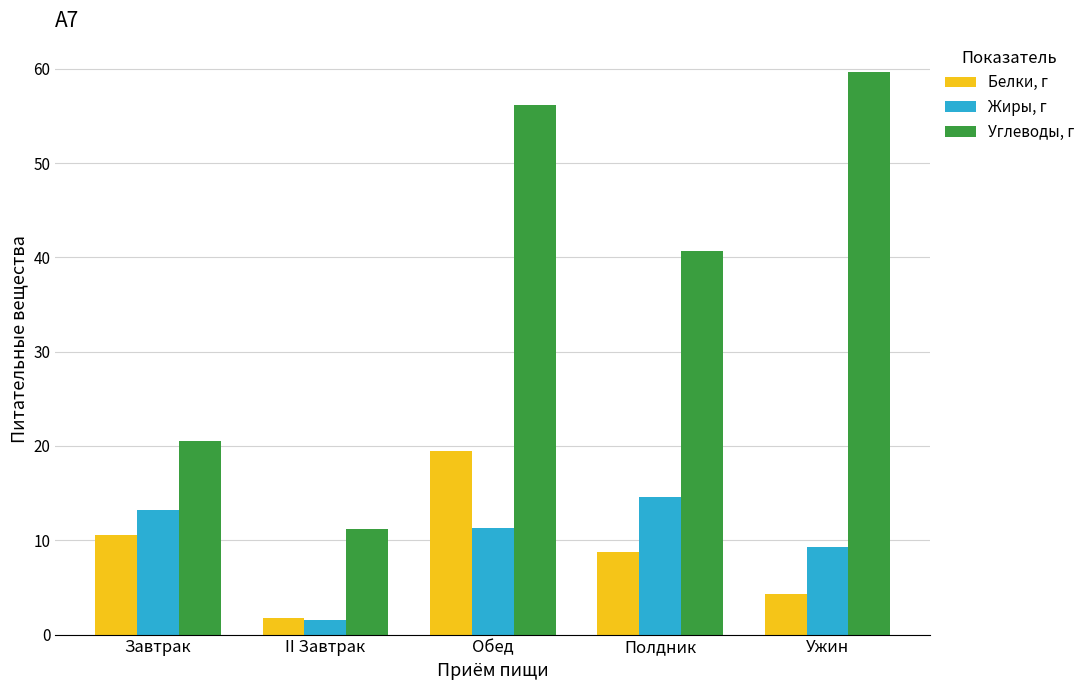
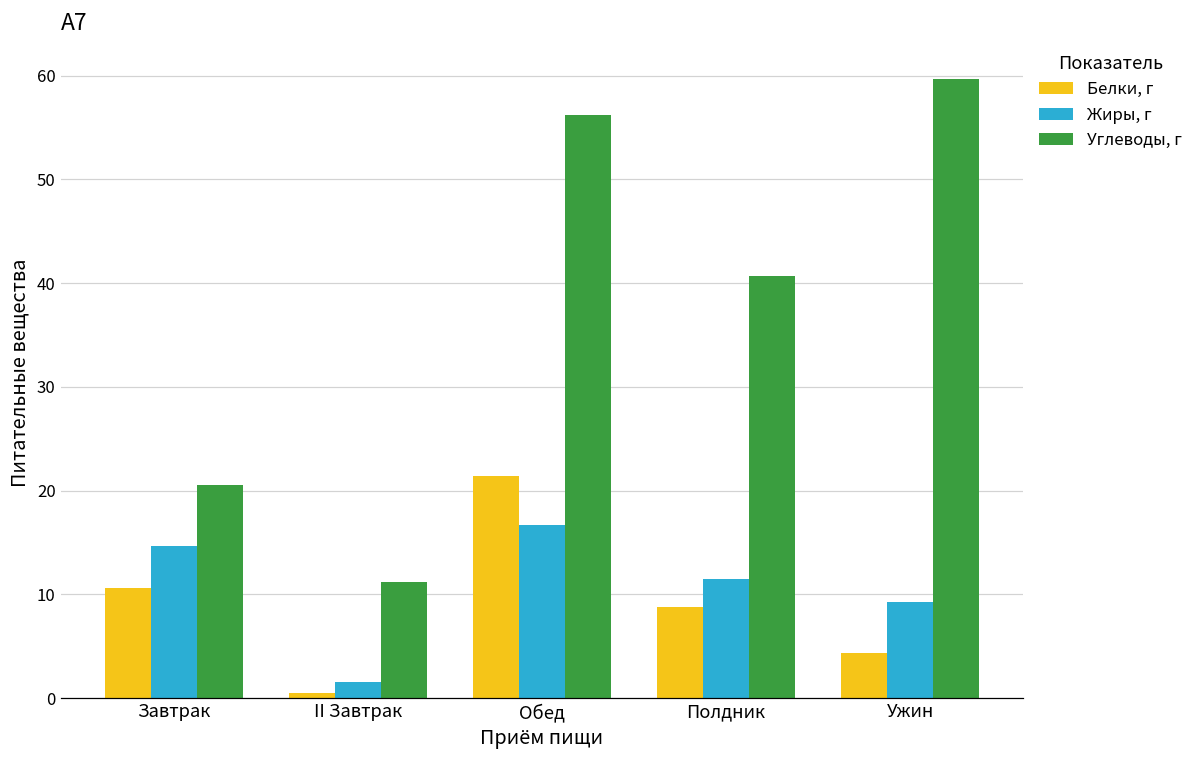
  {
    "Белки, г": {
      "Завтрак": 11,
-     "II Завтрак": 2,
-     "Обед": 19,
+     "II Завтрак": 0,
+     "Обед": 21,
      "Полдник": 9,
      "Ужин": 4
    },
    "Жиры, г": {
-     "Завтрак": 13,
+     "Завтрак": 15,
      "II Завтрак": 2,
-     "Обед": 11,
-     "Полдник": 15,
+     "Обед": 17,
+     "Полдник": 11,
      "Ужин": 9
    },
    "Углеводы, г": {
      "Завтрак": 21,
      "II Завтрак": 11,
      "Обед": 56,
      "Полдник": 41,
      "Ужин": 60
    }
  }
